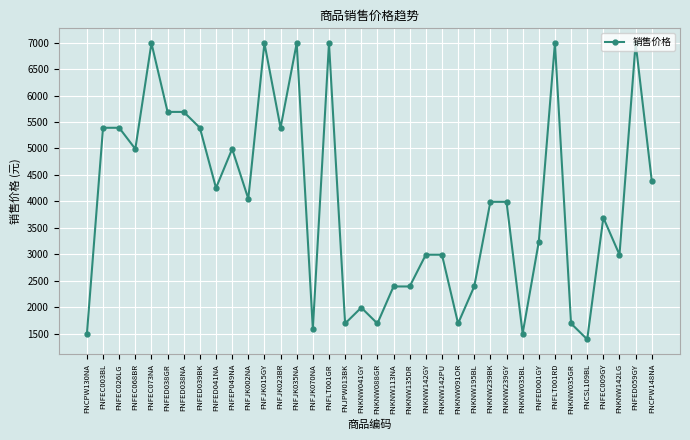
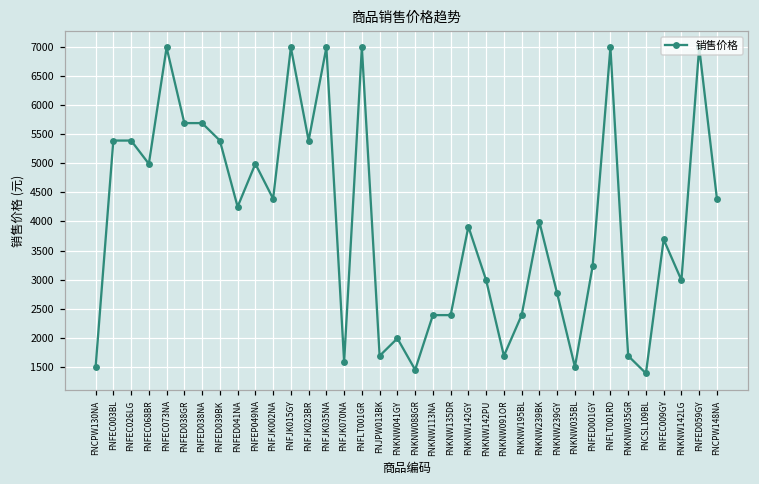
  {
    "FNCPW130NA": 1500,
    "FNFEC003BL": 5400,
    "FNFEC026LG": 5400,
    "FNFEC068BR": 5000,
    "FNFEC073NA": 7000,
    "FNFED038GR": 5700,
    "FNFED038NA": 5700,
    "FNFED039BK": 5400,
    "FNFED041NA": 4300,
    "FNFEP049NA": 5000,
-   "FNFJK002NA": 4000,
+   "FNFJK002NA": 4400,
    "FNFJK015GY": 7000,
    "FNFJK023BR": 5400,
    "FNFJK035NA": 7000,
    "FNFJK070NA": 1600,
    "FNFLT001GR": 7000,
    "FNJPW013BK": 1700,
    "FNKNW041GY": 2000,
-   "FNKNW088GR": 1700,
+   "FNKNW088GR": 1500,
    "FNKNW113NA": 2400,
    "FNKNW135DR": 2400,
-   "FNKNW142GY": 3000,
+   "FNKNW142GY": 3900,
    "FNKNW142PU": 3000,
    "FNKNW091OR": 1700,
    "FNKNW195BL": 2400,
    "FNKNW239BK": 4000,
-   "FNKNW239GY": 4000,
+   "FNKNW239GY": 2800,
    "FNKNW035BL": 1500,
    "FNFED001GY": 3200,
    "FNFLT001RD": 7000,
    "FNKNW035GR": 1700,
    "FNCSL109BL": 1400,
    "FNFEC009GY": 3700,
    "FNKNW142LG": 3000,
    "FNCPW148NA": 4400
  }
